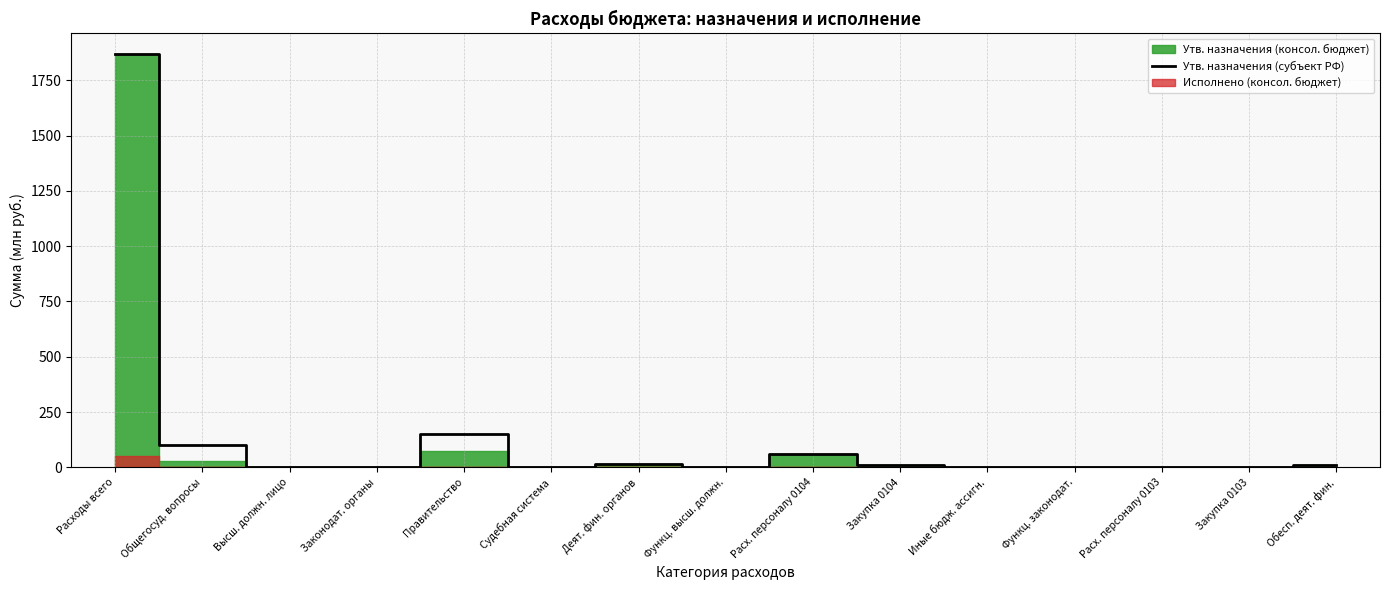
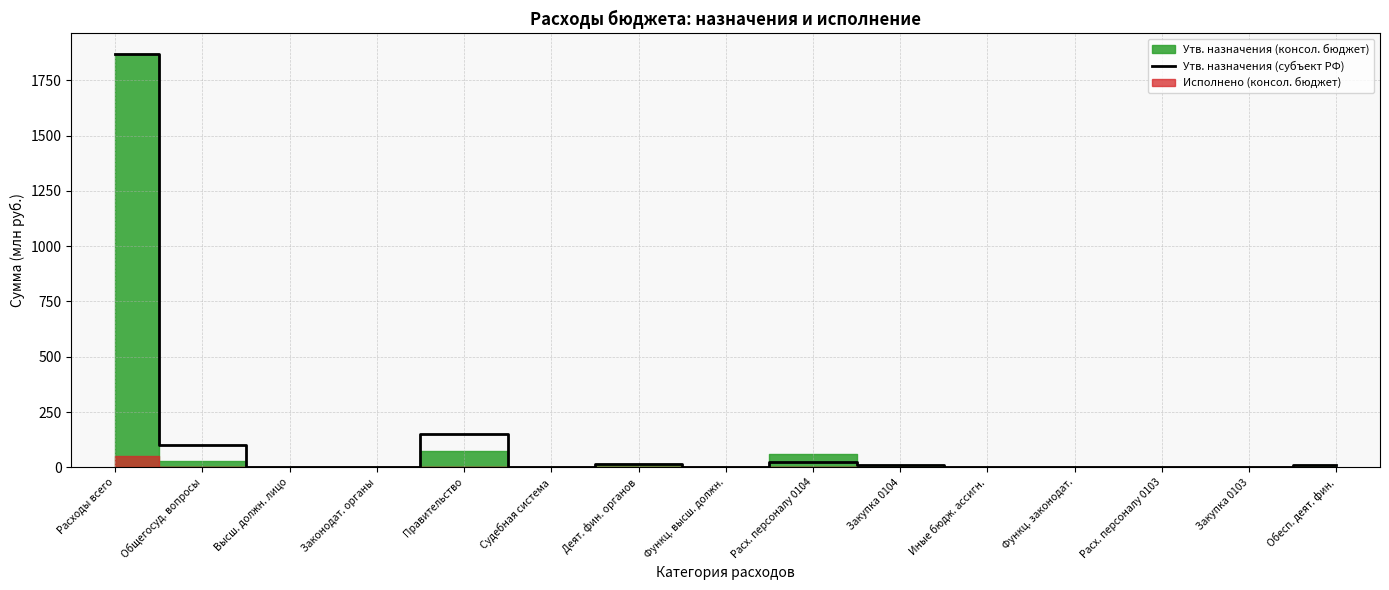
  {
    "Утв. назначения (субъект РФ)": {
      "Общегосуд. вопросы": 100,
      "Высш. должн. лицо": 0,
      "Законодат. органы": 0,
      "Правительство": 150,
      "Судебная система": 0,
      "Деят. фин. органов": 20,
      "Функц. высш. должн.": 0,
-     "Расх. персоналу 0104": 60,
+     "Расх. персоналу 0104": 30,
      "Закупка 0104": 10,
      "Иные бюдж. ассигн.": 0,
      "Функц. законодат.": 0,
      "Расх. персоналу 0103": 0,
      "Закупка 0103": 0
    }
  }
